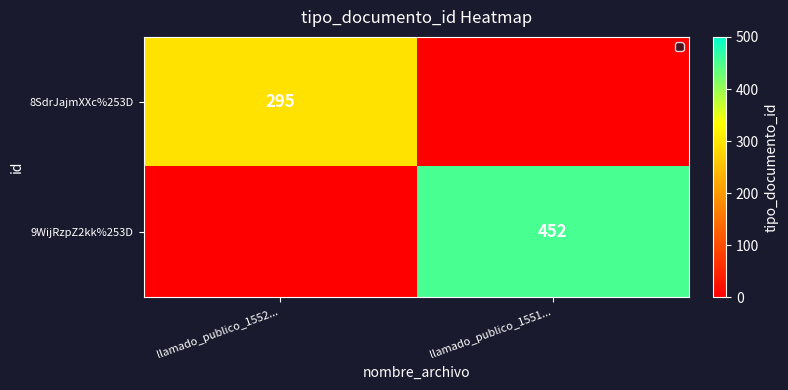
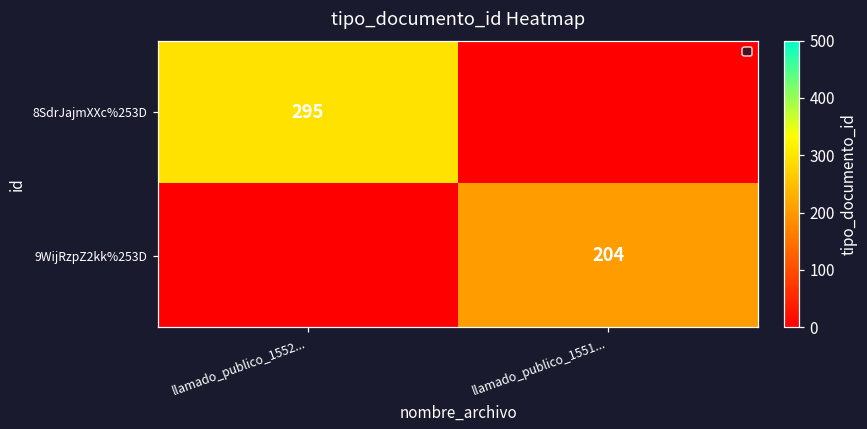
  {
    "8SdrJajmXXc%253D": {
      "llamado_publico_1552...": 295
    },
    "9WijRzpZ2kk%253D": {
-     "llamado_publico_1551...": 452
+     "llamado_publico_1551...": 204
    }
  }
